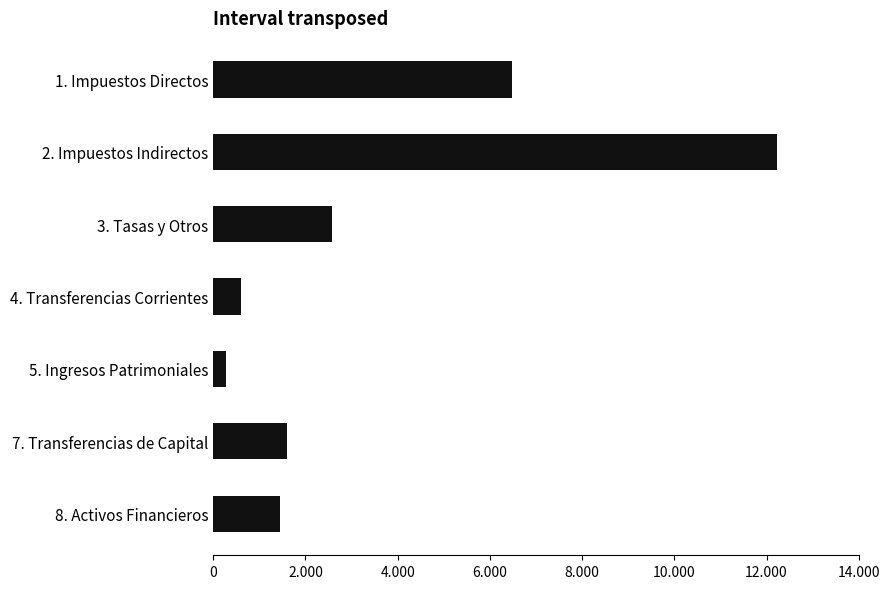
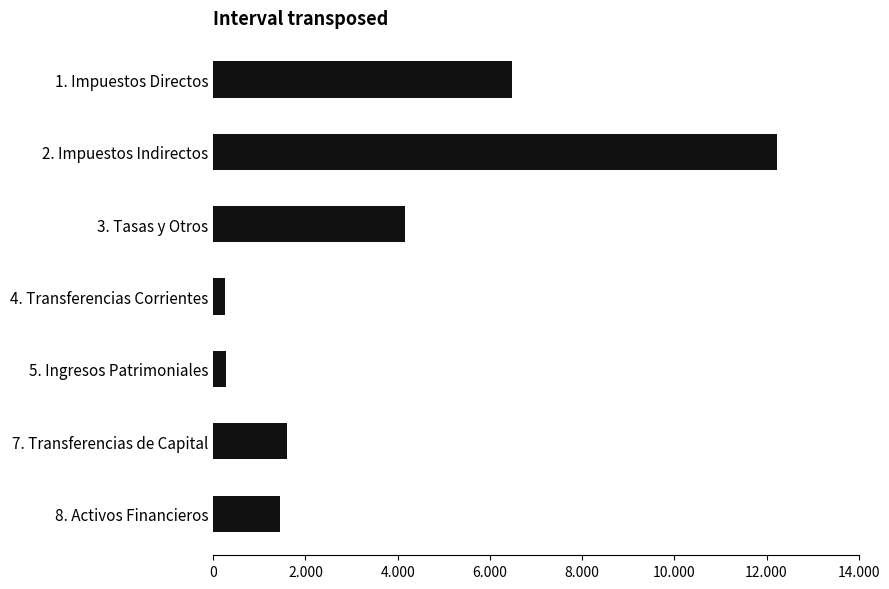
  {
    "1. Impuestos Directos": 6.5,
    "2. Impuestos Indirectos": 12.2,
-   "3. Tasas y Otros": 2.6,
-   "4. Transferencias Corrientes": 0.6,
+   "3. Tasas y Otros": 4.2,
+   "4. Transferencias Corrientes": 0.3,
    "5. Ingresos Patrimoniales": 0.3,
    "7. Transferencias de Capital": 1.6,
    "8. Activos Financieros": 1.5
  }
